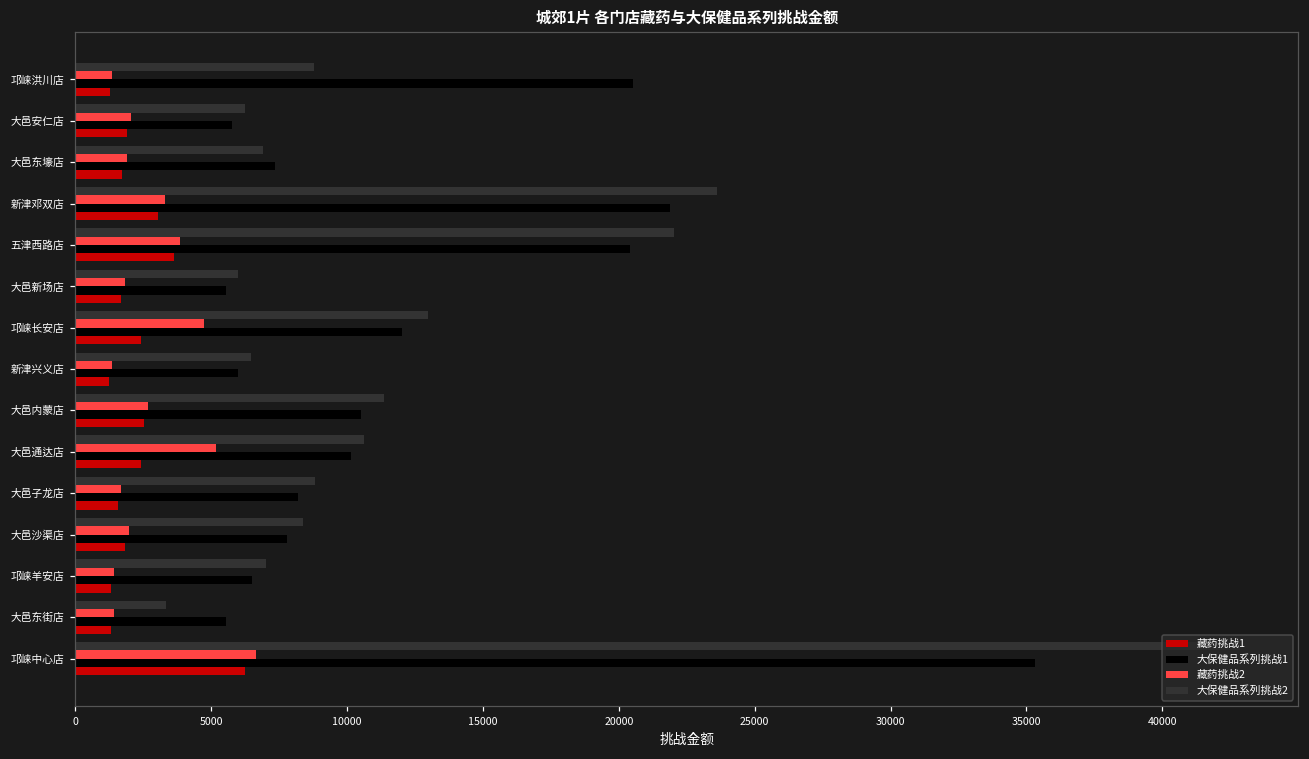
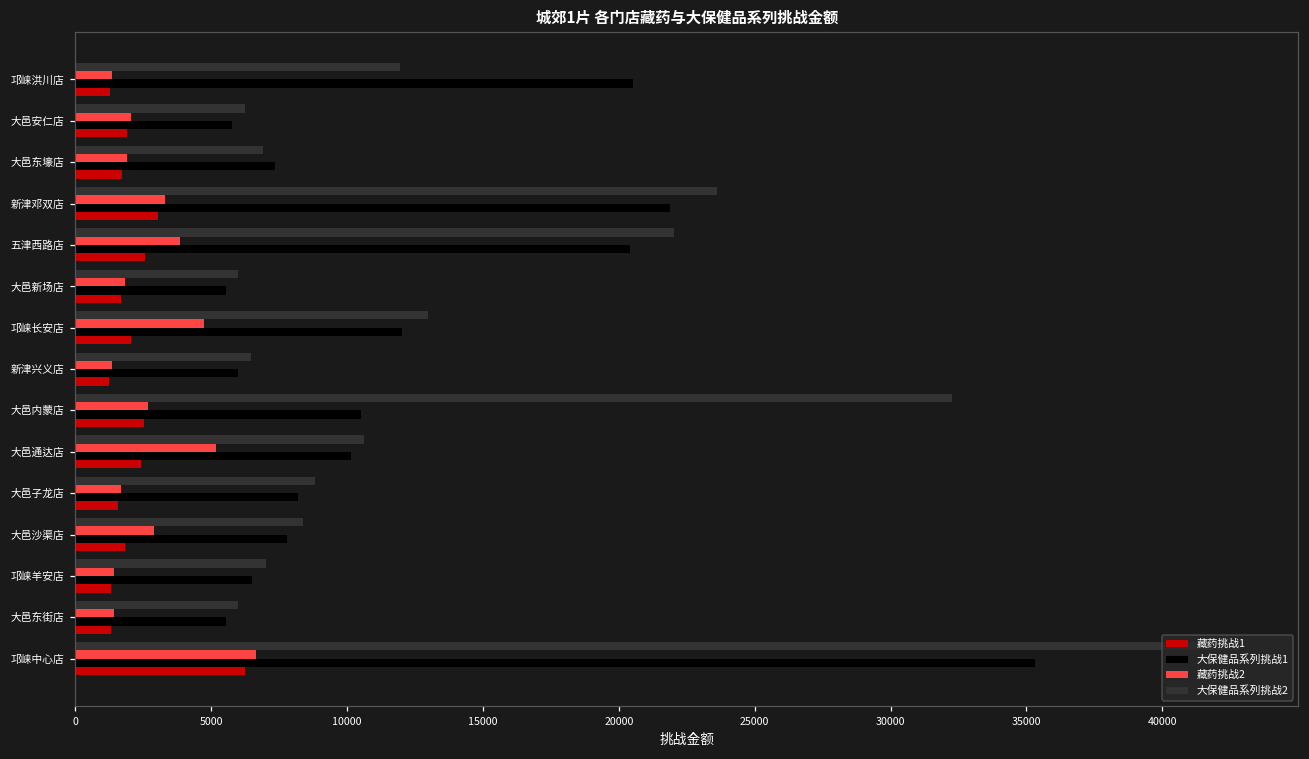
  {
    "藏药挑战1": {
      "邛崃洪川店": 1300,
      "大邑安仁店": 1900,
      "大邑东壕店": 1700,
      "新津邓双店": 3000,
-     "五津西路店": 3600,
+     "五津西路店": 2600,
      "大邑新场店": 1700,
-     "邛崃长安店": 2400,
+     "邛崃长安店": 2000,
      "新津兴义店": 1300,
      "大邑内蒙店": 2500,
      "大邑通达店": 2400,
      "大邑子龙店": 1600,
      "大邑沙渠店": 1800,
      "邛崃羊安店": 1300,
      "大邑东街店": 1300,
      "邛崃中心店": 6200
    },
    "大保健品系列挑战1": {
      "邛崃洪川店": 20500,
      "大邑安仁店": 5800,
      "大邑东壕店": 7300,
      "新津邓双店": 21900,
      "五津西路店": 20400,
      "大邑新场店": 5500,
      "邛崃长安店": 12000,
      "新津兴义店": 6000,
      "大邑内蒙店": 10500,
      "大邑通达店": 10200,
      "大邑子龙店": 8200,
      "大邑沙渠店": 7800,
      "邛崃羊安店": 6500,
      "大邑东街店": 5500,
      "邛崃中心店": 35300
    },
    "藏药挑战2": {
      "邛崃洪川店": 1400,
      "大邑安仁店": 2000,
      "大邑东壕店": 1900,
      "新津邓双店": 3300,
      "五津西路店": 3800,
      "大邑新场店": 1800,
      "邛崃长安店": 4700,
      "新津兴义店": 1300,
      "大邑内蒙店": 2700,
      "大邑通达店": 5200,
      "大邑子龙店": 1700,
-     "大邑沙渠店": 2000,
+     "大邑沙渠店": 2900,
      "邛崃羊安店": 1400,
      "大邑东街店": 1400,
      "邛崃中心店": 6700
    },
    "大保健品系列挑战2": {
-     "邛崃洪川店": 8800,
+     "邛崃洪川店": 12000,
      "大邑安仁店": 6200,
      "大邑东壕店": 6900,
      "新津邓双店": 23600,
      "五津西路店": 22000,
      "大邑新场店": 6000,
      "邛崃长安店": 13000,
      "新津兴义店": 6400,
-     "大邑内蒙店": 11400,
+     "大邑内蒙店": 32200,
      "大邑通达店": 10600,
      "大邑子龙店": 8800,
      "大邑沙渠店": 8400,
      "邛崃羊安店": 7000,
-     "大邑东街店": 3300
+     "大邑东街店": 6000
    }
  }
